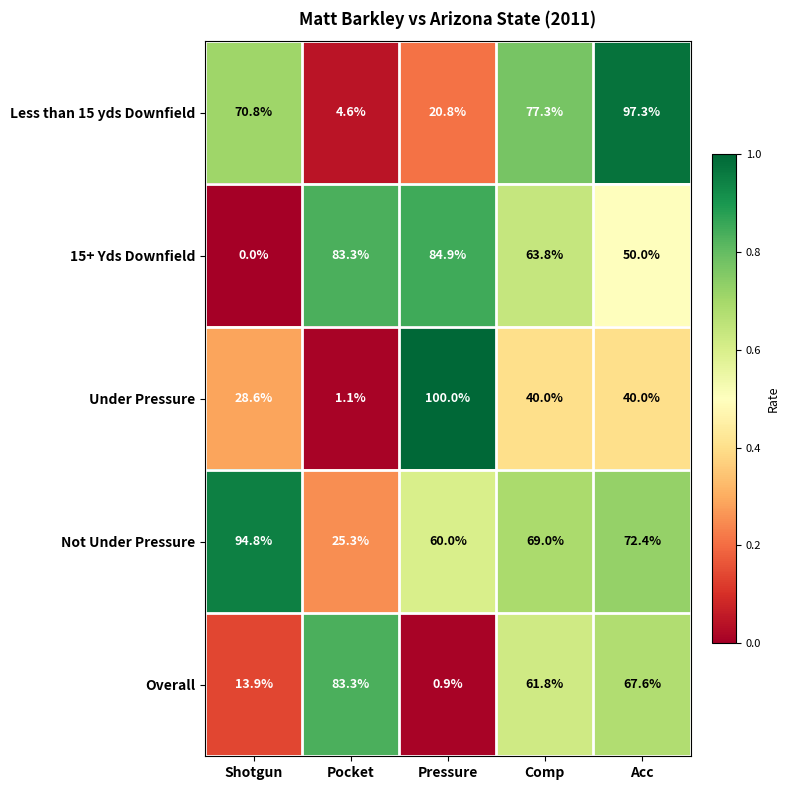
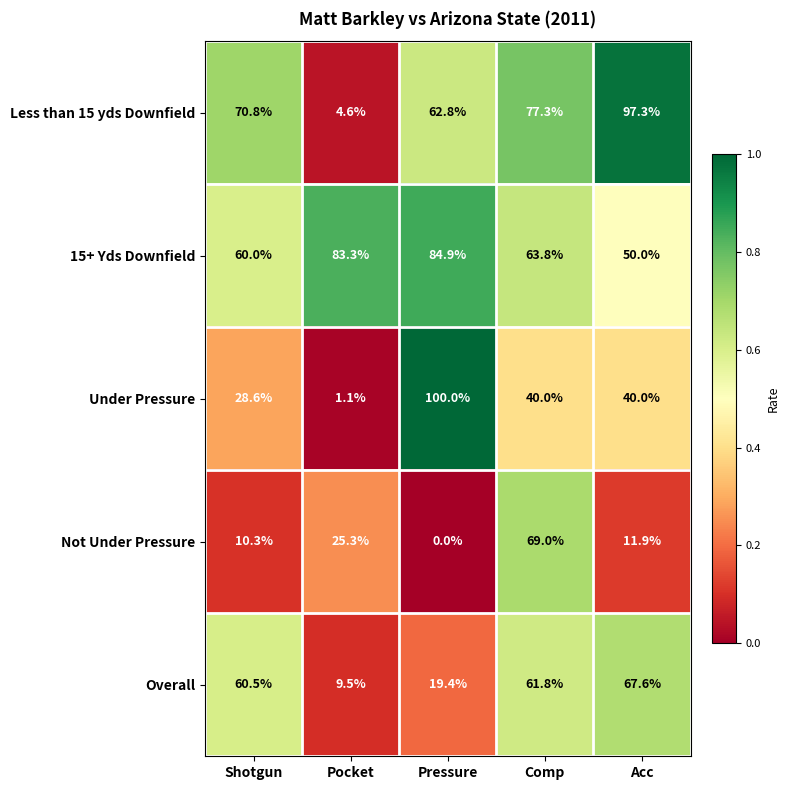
  {
    "Less than 15 yds Downfield": {
      "Shotgun": "70.8%",
      "Pocket": "4.6%",
-     "Pressure": "20.8%",
+     "Pressure": "62.8%",
      "Comp": "77.3%",
      "Acc": "97.3%"
    },
    "15+ Yds Downfield": {
-     "Shotgun": "0.0%",
+     "Shotgun": "60.0%",
      "Pocket": "83.3%",
      "Pressure": "84.9%",
      "Comp": "63.8%",
      "Acc": "50.0%"
    },
    "Under Pressure": {
      "Shotgun": "28.6%",
      "Pocket": "1.1%",
      "Pressure": "100.0%",
      "Comp": "40.0%",
      "Acc": "40.0%"
    },
    "Not Under Pressure": {
-     "Shotgun": "94.8%",
+     "Shotgun": "10.3%",
      "Pocket": "25.3%",
-     "Pressure": "60.0%",
+     "Pressure": "0.0%",
      "Comp": "69.0%",
-     "Acc": "72.4%"
+     "Acc": "11.9%"
    },
    "Overall": {
-     "Shotgun": "13.9%",
-     "Pocket": "83.3%",
-     "Pressure": "0.9%",
+     "Shotgun": "60.5%",
+     "Pocket": "9.5%",
+     "Pressure": "19.4%",
      "Comp": "61.8%",
      "Acc": "67.6%"
    }
  }
